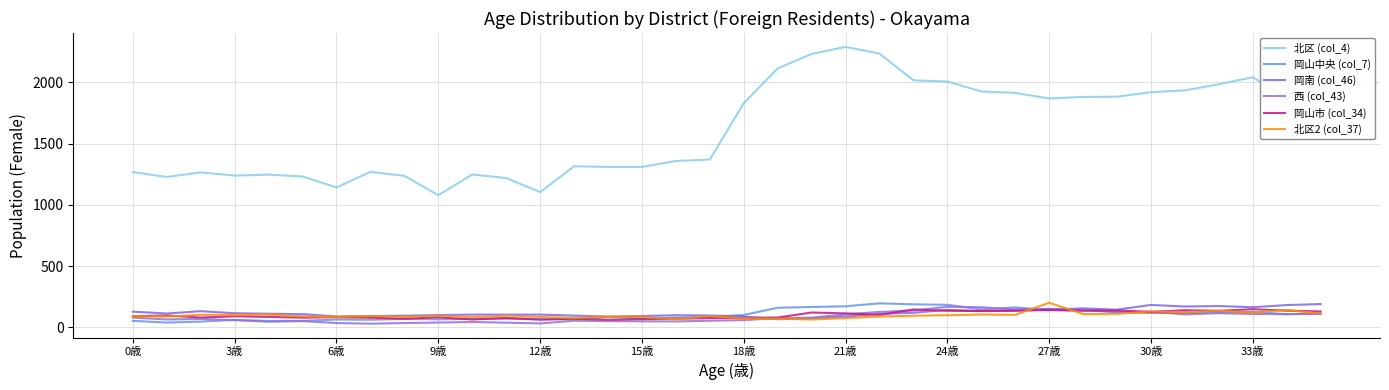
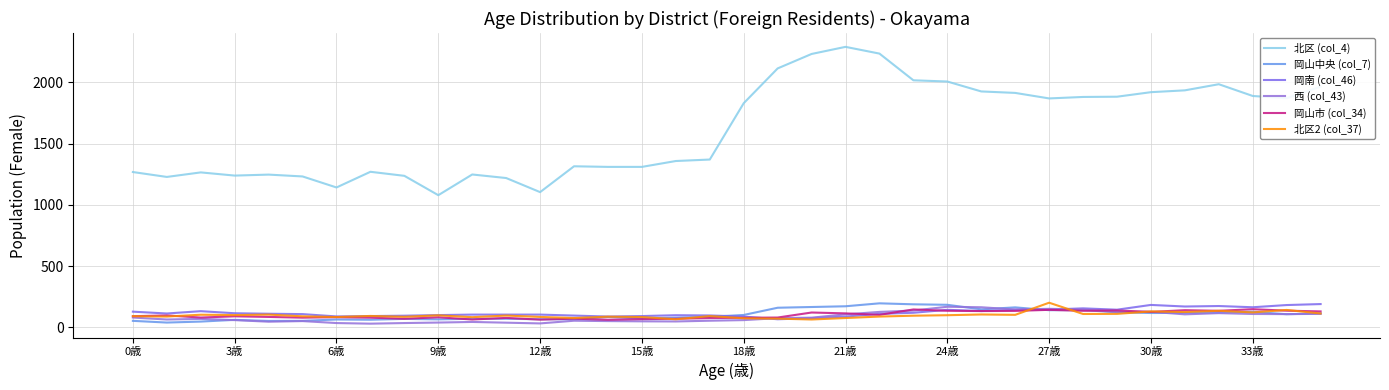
  {
    "北区 (col_4)": {
      "0歳": 1270,
      "3歳": 1240,
      "6歳": 1140,
      "9歳": 1080,
      "12歳": 1100,
      "15歳": 1310,
      "18歳": 1830,
      "21歳": 2290,
      "24歳": 2010,
      "27歳": 1870,
      "30歳": 1920,
-     "33歳": 2040
+     "33歳": 1890
    },
    "北区2 (col_37)": {
      "24歳": 100,
      "27歳": 200
    }
  }
